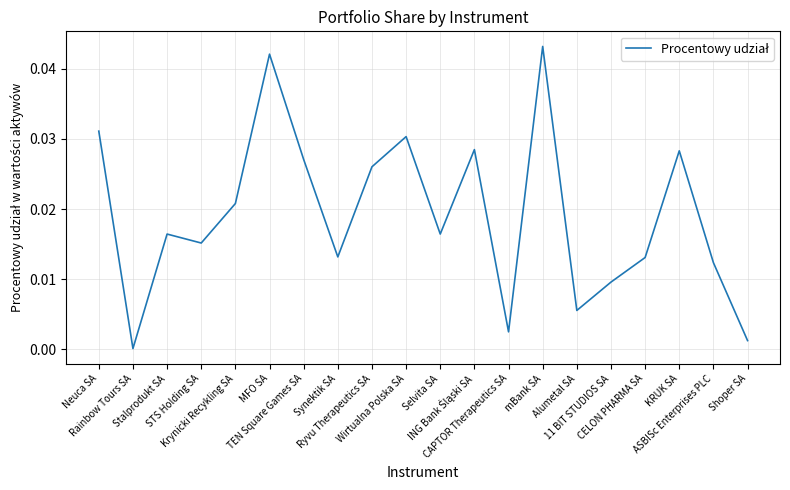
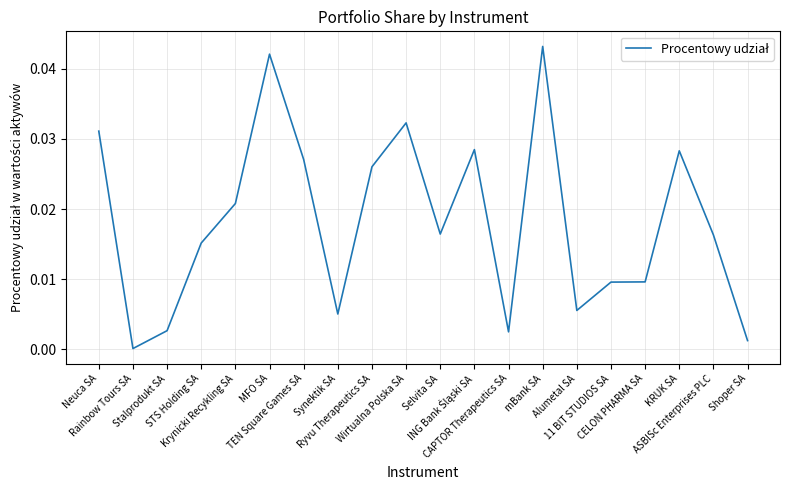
  {
    "Neuca SA": 0.031,
    "Rainbow Tours SA": 0.000,
-   "Stalprodukt SA": 0.016,
+   "Stalprodukt SA": 0.003,
    "STS Holding SA": 0.015,
    "Krynicki Recykling SA": 0.021,
    "MFO SA": 0.042,
    "TEN Square Games SA": 0.027,
-   "Synektik SA": 0.013,
+   "Synektik SA": 0.005,
    "Ryvu Therapeutics SA": 0.026,
-   "Wirtualna Polska SA": 0.030,
+   "Wirtualna Polska SA": 0.032,
    "Selvita SA": 0.016,
    "ING Bank Śląski SA": 0.028,
    "CAPTOR Therapeutics SA": 0.002,
    "mBank SA": 0.043,
    "Alumetal SA": 0.006,
    "11 BIT STUDIOS SA": 0.010,
-   "CELON PHARMA SA": 0.013,
+   "CELON PHARMA SA": 0.010,
    "KRUK SA": 0.028,
-   "ASBISc Enterprises PLC": 0.012,
+   "ASBISc Enterprises PLC": 0.016,
    "Shoper SA": 0.001
  }
